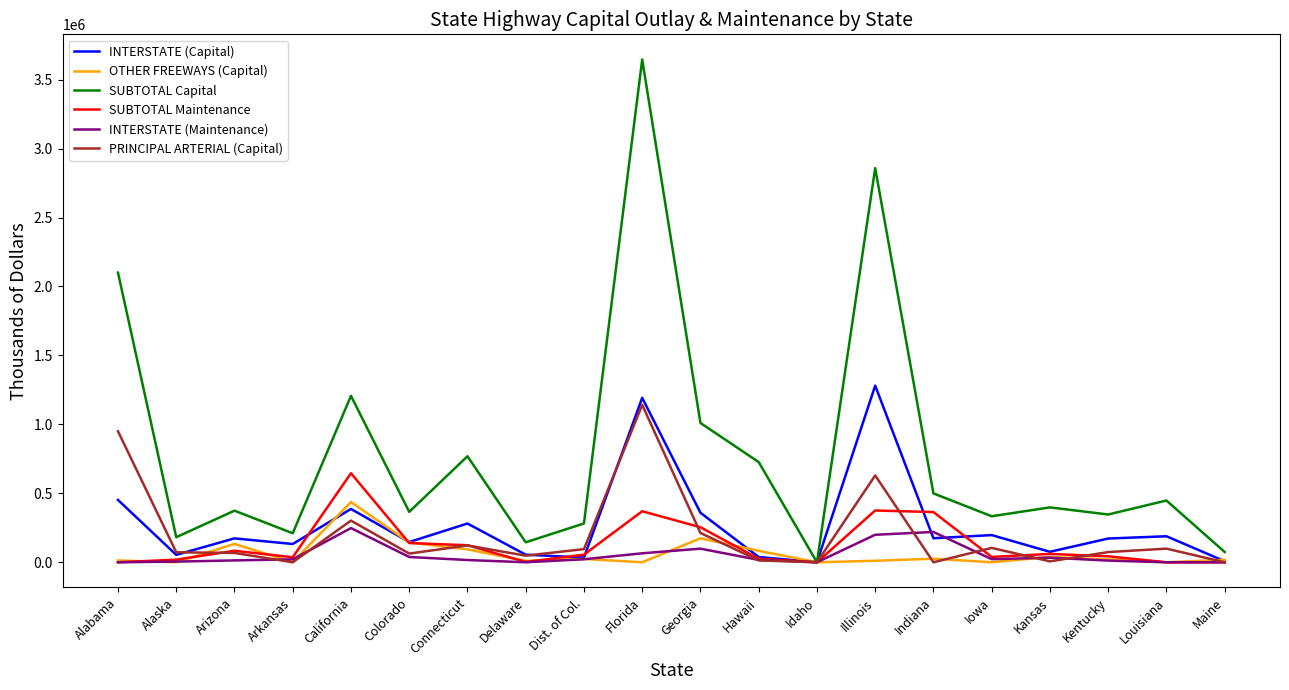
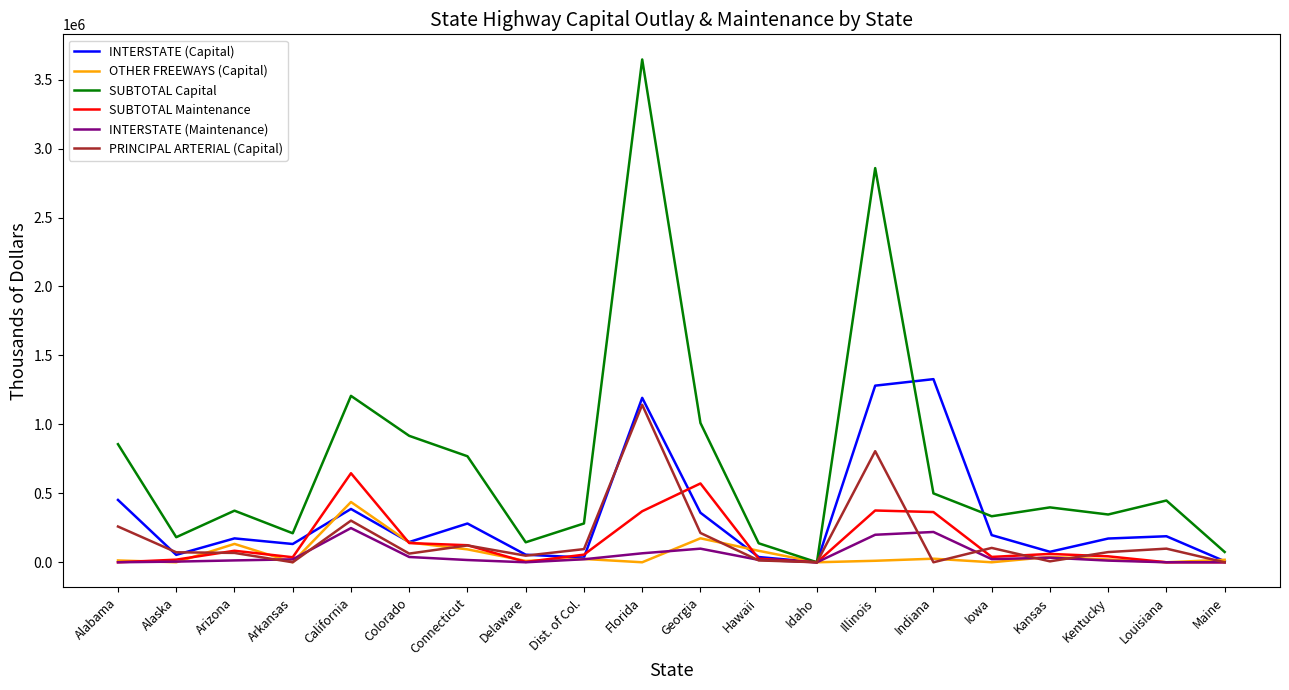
  {
    "INTERSTATE (Capital)": {
      "Alabama": 450000,
      "Alaska": 50000,
      "Arizona": 170000,
      "Arkansas": 130000,
      "California": 390000,
      "Connecticut": 280000,
      "Florida": 1190000,
      "Georgia": 360000,
      "Illinois": 1280000,
-     "Indiana": 170000,
+     "Indiana": 1330000,
      "Iowa": 200000,
      "Kentucky": 170000,
      "Louisiana": 190000
    },
    "OTHER FREEWAYS (Capital)": {
      "Arizona": 130000,
      "California": 440000,
      "Connecticut": 90000,
      "Florida": 0,
      "Georgia": 170000,
      "Hawaii": 80000,
      "Illinois": 10000,
      "Indiana": 30000,
      "Iowa": 0
    },
    "SUBTOTAL Capital": {
-     "Alabama": 2100000,
+     "Alabama": 860000,
      "Alaska": 180000,
      "Arizona": 370000,
      "Arkansas": 210000,
      "California": 1210000,
-     "Colorado": 370000,
+     "Colorado": 920000,
      "Connecticut": 770000,
      "Delaware": 140000,
      "Dist. of Col.": 280000,
      "Florida": 3650000,
      "Georgia": 1010000,
-     "Hawaii": 730000,
+     "Hawaii": 140000,
      "Illinois": 2860000,
      "Indiana": 500000,
      "Iowa": 330000,
      "Kansas": 400000,
      "Kentucky": 350000,
      "Louisiana": 450000,
      "Maine": 70000
    },
    "SUBTOTAL Maintenance": {
      "California": 650000,
      "Dist. of Col.": 60000,
      "Florida": 370000,
-     "Georgia": 250000,
+     "Georgia": 570000,
      "Illinois": 380000,
      "Indiana": 360000,
      "Kentucky": 40000
    },
    "INTERSTATE (Maintenance)": {
      "Arizona": 10000,
      "California": 250000,
      "Colorado": 40000,
      "Connecticut": 20000,
      "Florida": 70000,
      "Georgia": 100000,
      "Illinois": 200000,
      "Indiana": 220000
    },
    "PRINCIPAL ARTERIAL (Capital)": {
-     "Alabama": 950000,
+     "Alabama": 260000,
      "Alaska": 70000,
      "California": 300000,
      "Colorado": 60000,
      "Dist. of Col.": 100000,
      "Florida": 1140000,
      "Georgia": 210000,
-     "Illinois": 630000,
+     "Illinois": 810000,
      "Indiana": 0,
      "Iowa": 100000,
      "Kansas": 10000,
      "Kentucky": 70000,
      "Louisiana": 100000
    }
  }
